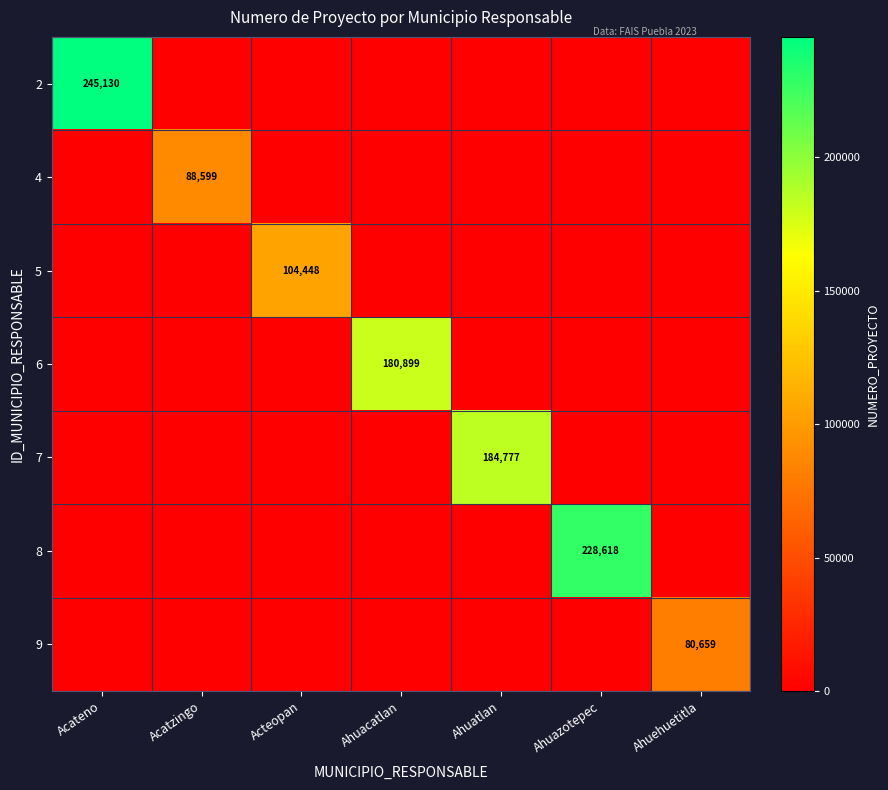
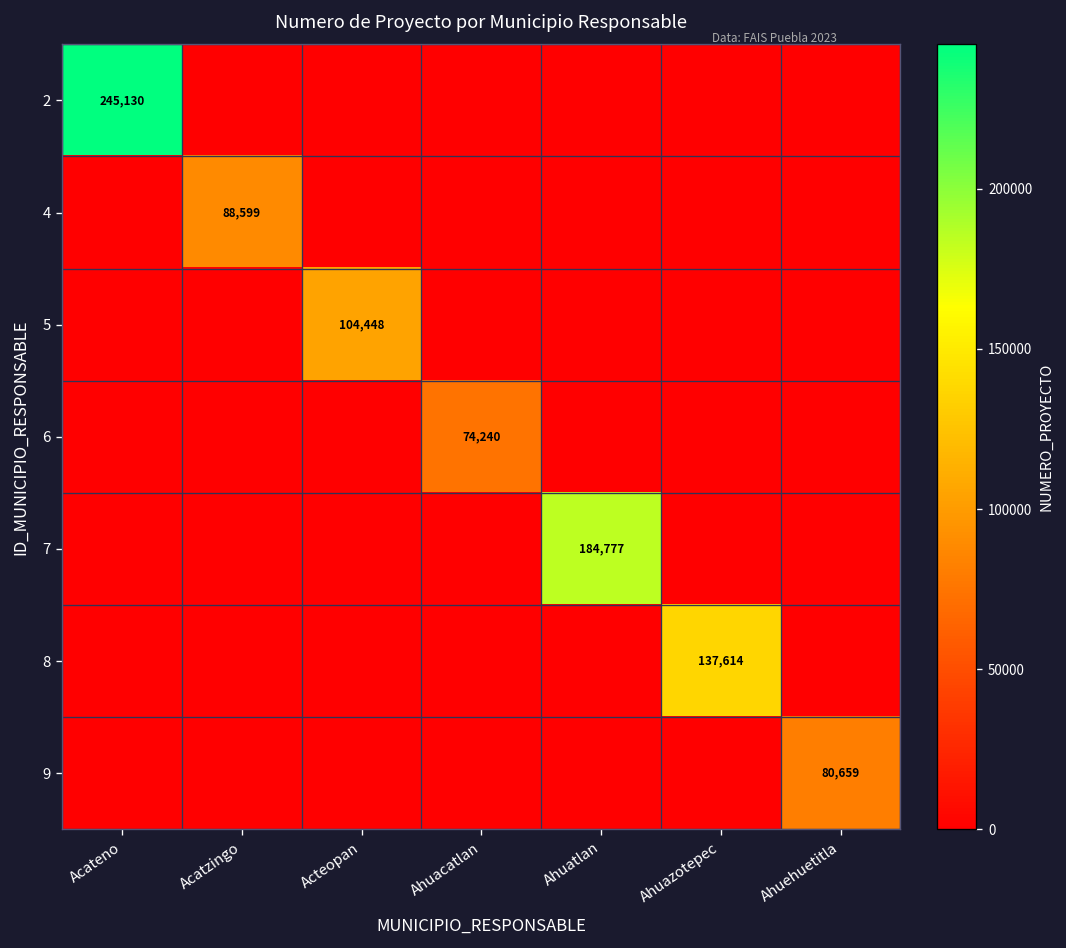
  {
    "2": {
      "Acateno": "245,130"
    },
    "4": {
      "Acatzingo": "88,599"
    },
    "5": {
      "Acteopan": "104,448"
    },
    "6": {
-     "Ahuacatlan": "180,899"
+     "Ahuacatlan": "74,240"
    },
    "7": {
      "Ahuatlan": "184,777"
    },
    "8": {
-     "Ahuazotepec": "228,618"
+     "Ahuazotepec": "137,614"
    },
    "9": {
      "Ahuehuetitla": "80,659"
    }
  }
